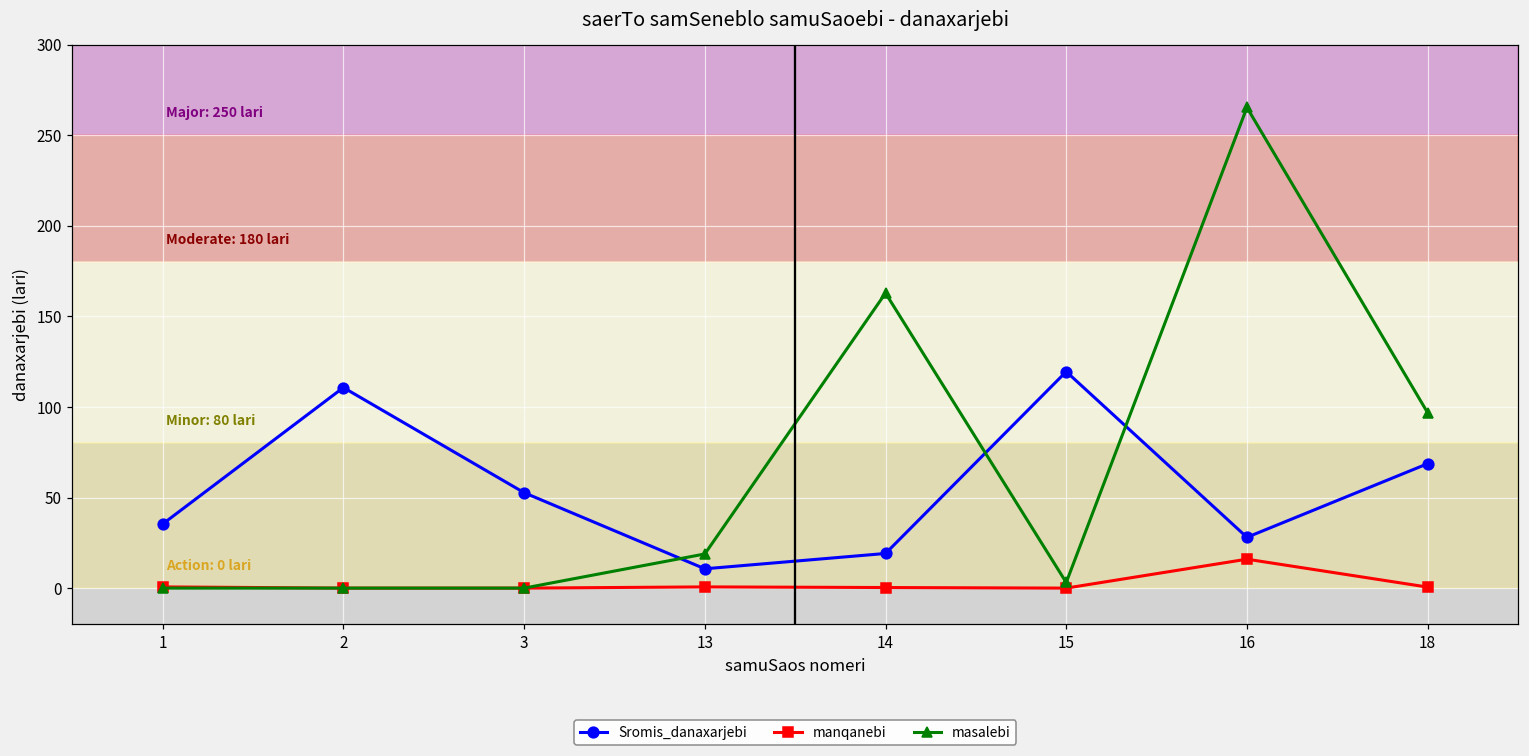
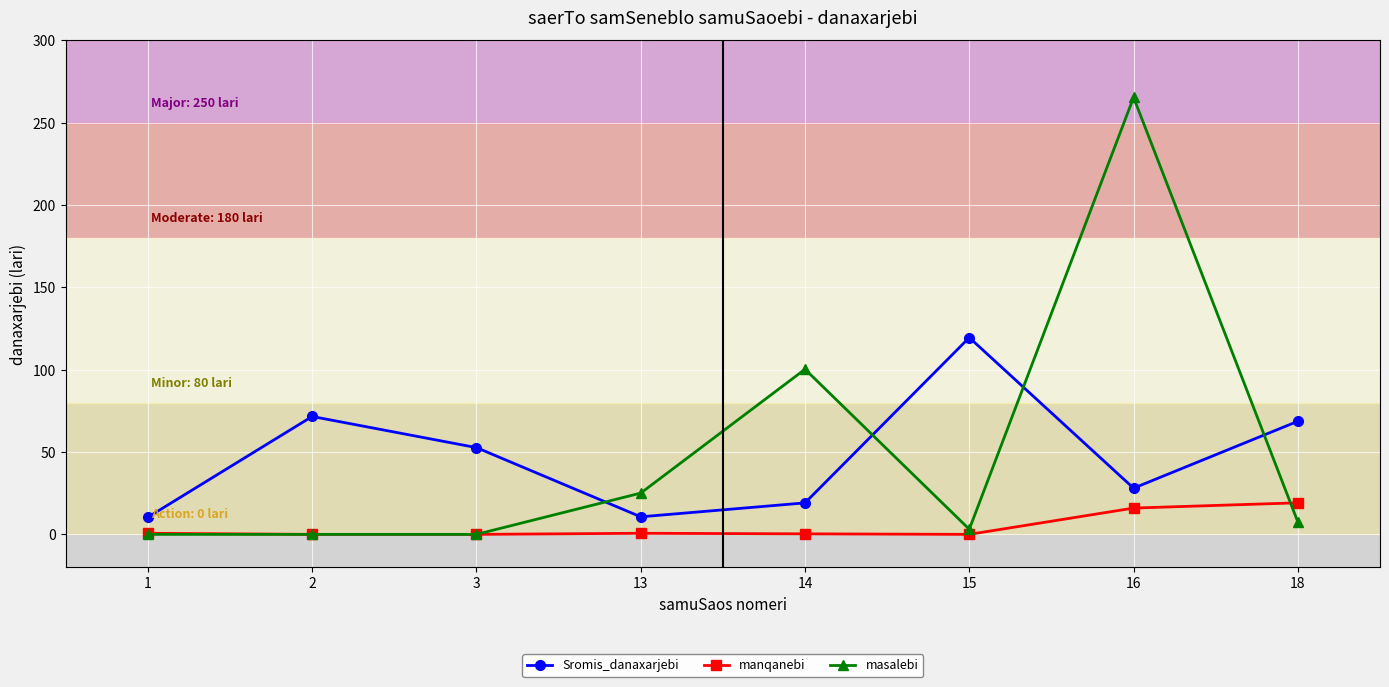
  {
    "Sromis_danaxarjebi": {
-     "1": 35,
-     "2": 111,
+     "1": 10,
+     "2": 72,
      "3": 53,
      "13": 11,
      "14": 19,
      "15": 120,
      "16": 28,
      "18": 69
    },
    "manqanebi": {
      "13": 1,
      "14": 0,
      "15": 0,
      "16": 16,
-     "18": 1
+     "18": 19
    },
    "masalebi": {
-     "13": 19,
-     "14": 163,
+     "13": 25,
+     "14": 100,
      "15": 3,
      "16": 265,
-     "18": 97
+     "18": 8
    }
  }
